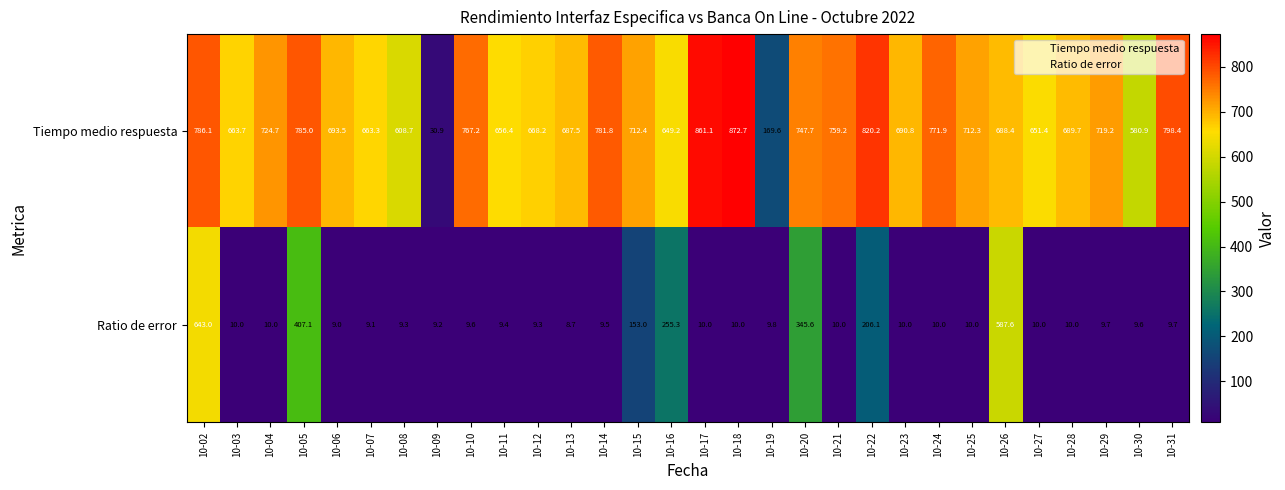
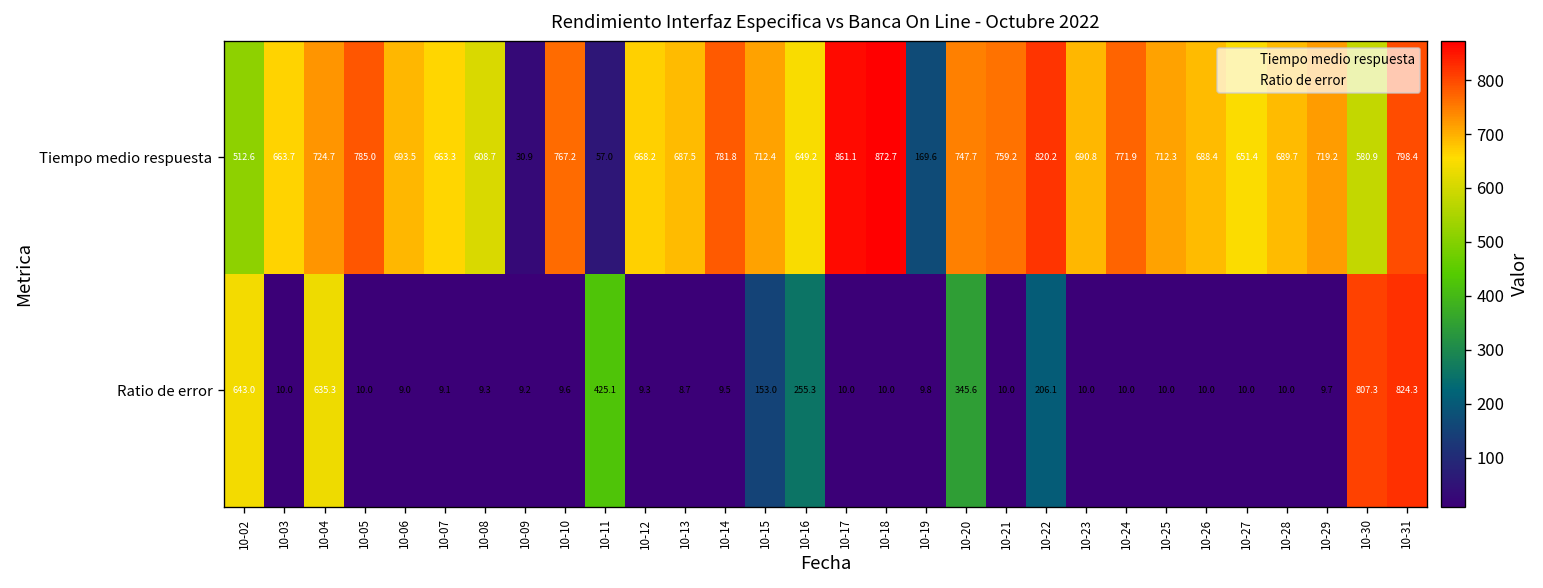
  {
    "Tiempo medio respuesta": {
-     "10-02": 786.1,
+     "10-02": 512.6,
      "10-03": 663.7,
      "10-04": 724.7,
      "10-05": 785.0,
      "10-06": 693.5,
      "10-07": 663.3,
      "10-08": 608.7,
      "10-09": 30.9,
      "10-10": 767.2,
-     "10-11": 656.4,
+     "10-11": 57.0,
      "10-12": 668.2,
      "10-13": 687.5,
      "10-14": 781.8,
      "10-15": 712.4,
      "10-16": 649.2,
      "10-17": 861.1,
      "10-18": 872.7,
      "10-19": 169.6,
      "10-20": 747.7,
      "10-21": 759.2,
      "10-22": 820.2,
      "10-23": 690.8,
      "10-24": 771.9,
      "10-25": 712.3,
      "10-26": 688.4,
      "10-27": 651.4,
      "10-28": 689.7,
      "10-29": 719.2,
      "10-30": 580.9,
      "10-31": 798.4
    },
    "Ratio de error": {
      "10-02": 643.0,
      "10-03": 10.0,
-     "10-04": 10.0,
-     "10-05": 407.1,
+     "10-04": 635.3,
+     "10-05": 10.0,
      "10-06": 9.0,
      "10-07": 9.1,
      "10-08": 9.3,
      "10-09": 9.2,
      "10-10": 9.6,
-     "10-11": 9.4,
+     "10-11": 425.1,
      "10-12": 9.3,
      "10-13": 8.7,
      "10-14": 9.5,
      "10-15": 153.0,
      "10-16": 255.3,
      "10-17": 10.0,
      "10-18": 10.0,
      "10-19": 9.8,
      "10-20": 345.6,
      "10-21": 10.0,
      "10-22": 206.1,
      "10-23": 10.0,
      "10-24": 10.0,
      "10-25": 10.0,
-     "10-26": 587.6,
+     "10-26": 10.0,
      "10-27": 10.0,
      "10-28": 10.0,
      "10-29": 9.7,
-     "10-30": 9.6,
-     "10-31": 9.7
+     "10-30": 807.3,
+     "10-31": 824.3
    }
  }
